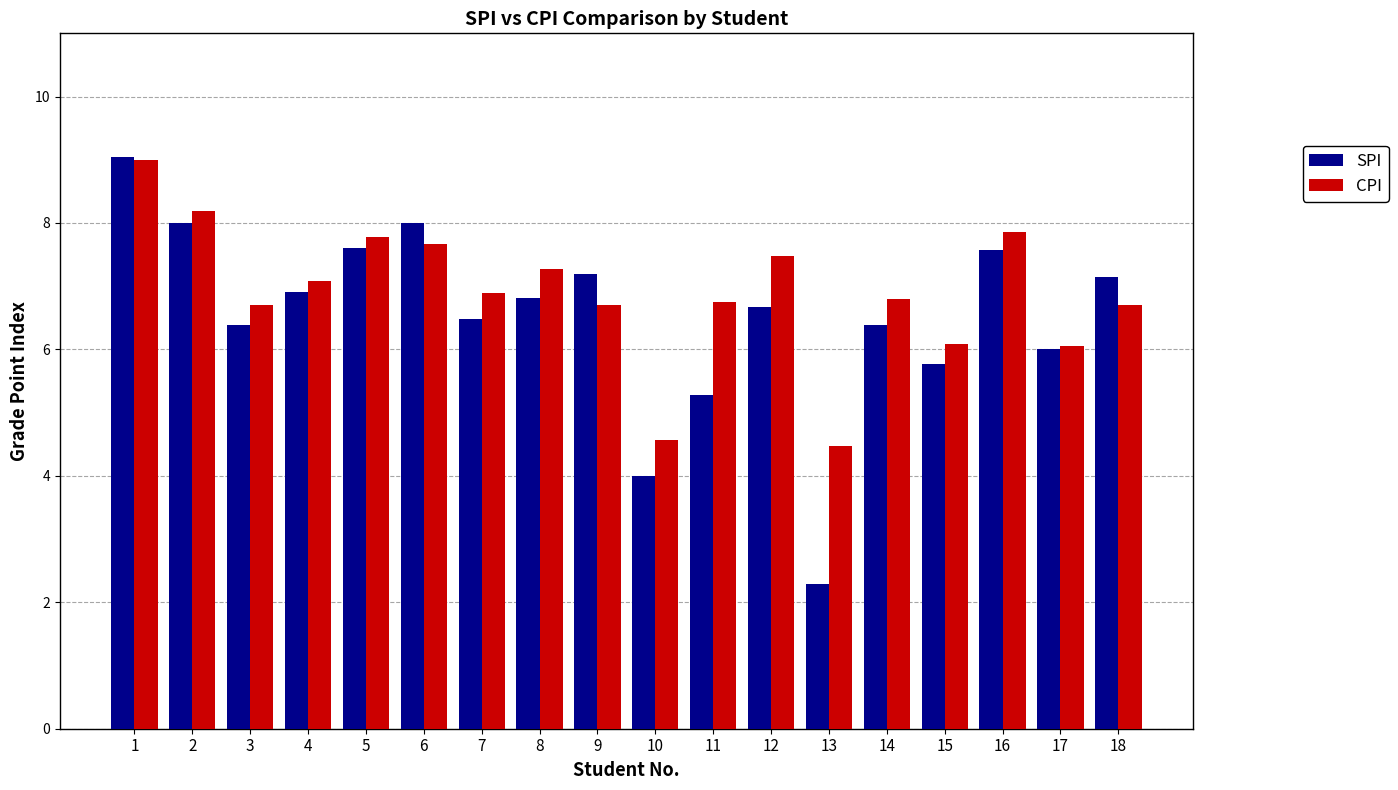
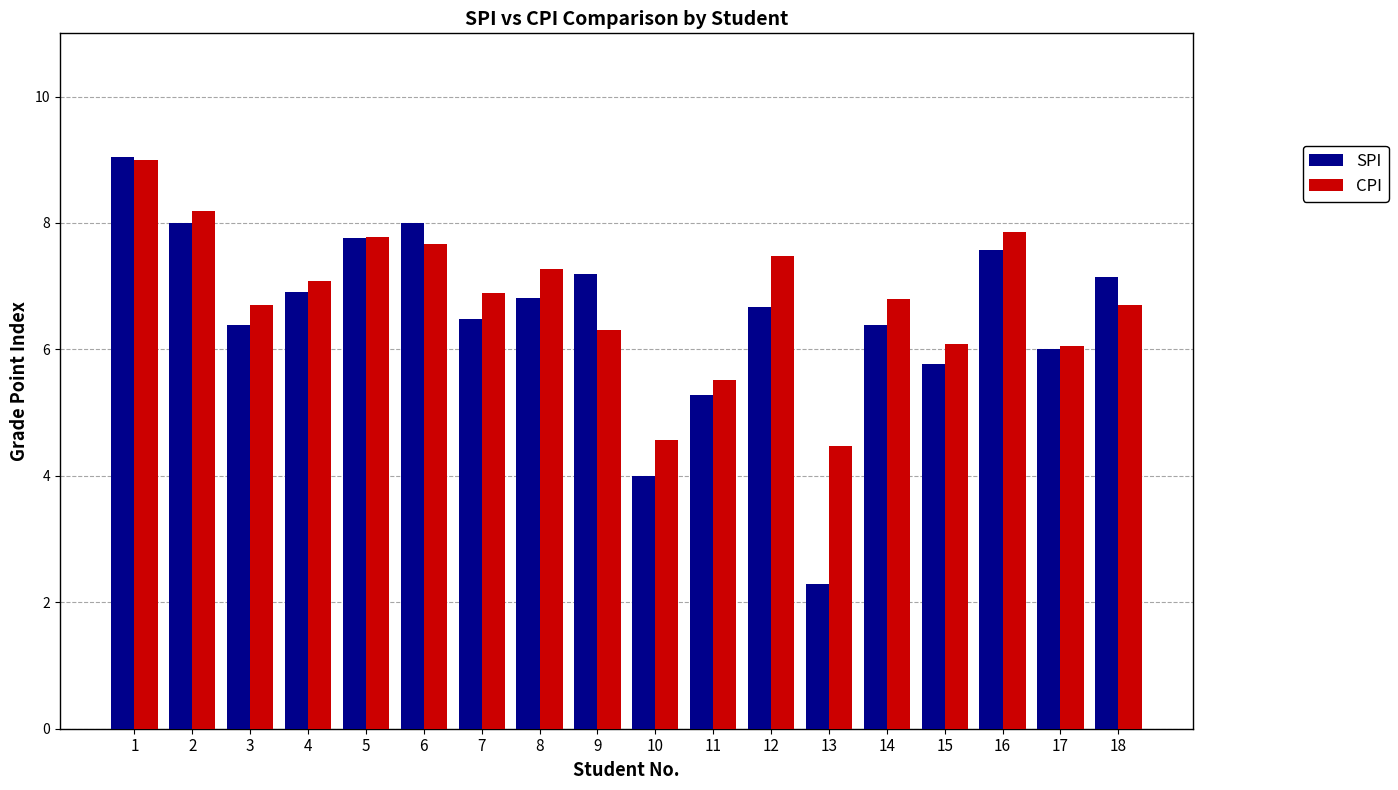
  {
    "SPI": {
      "1": 9.0,
      "2": 8.0,
      "3": 6.4,
      "4": 6.9,
-     "5": 7.6,
+     "5": 7.8,
      "6": 8.0,
      "7": 6.5,
      "8": 6.8,
      "9": 7.2,
      "10": 4.0,
      "11": 5.3,
      "12": 6.7,
      "13": 2.3,
      "14": 6.4,
      "15": 5.8,
      "16": 7.6,
      "17": 6.0,
      "18": 7.1
    },
    "CPI": {
      "1": 9.0,
      "2": 8.2,
      "3": 6.7,
      "4": 7.1,
      "5": 7.8,
      "6": 7.7,
      "7": 6.9,
      "8": 7.3,
-     "9": 6.7,
+     "9": 6.3,
      "10": 4.6,
-     "11": 6.7,
+     "11": 5.5,
      "12": 7.5,
      "13": 4.5,
      "14": 6.8,
      "15": 6.1,
      "16": 7.9,
      "17": 6.1,
      "18": 6.7
    }
  }
